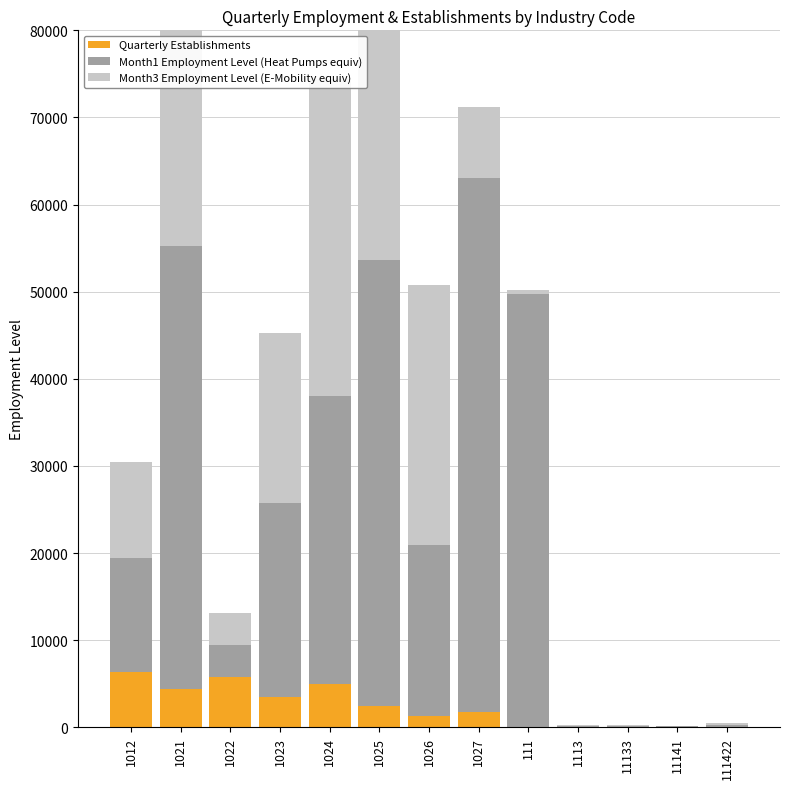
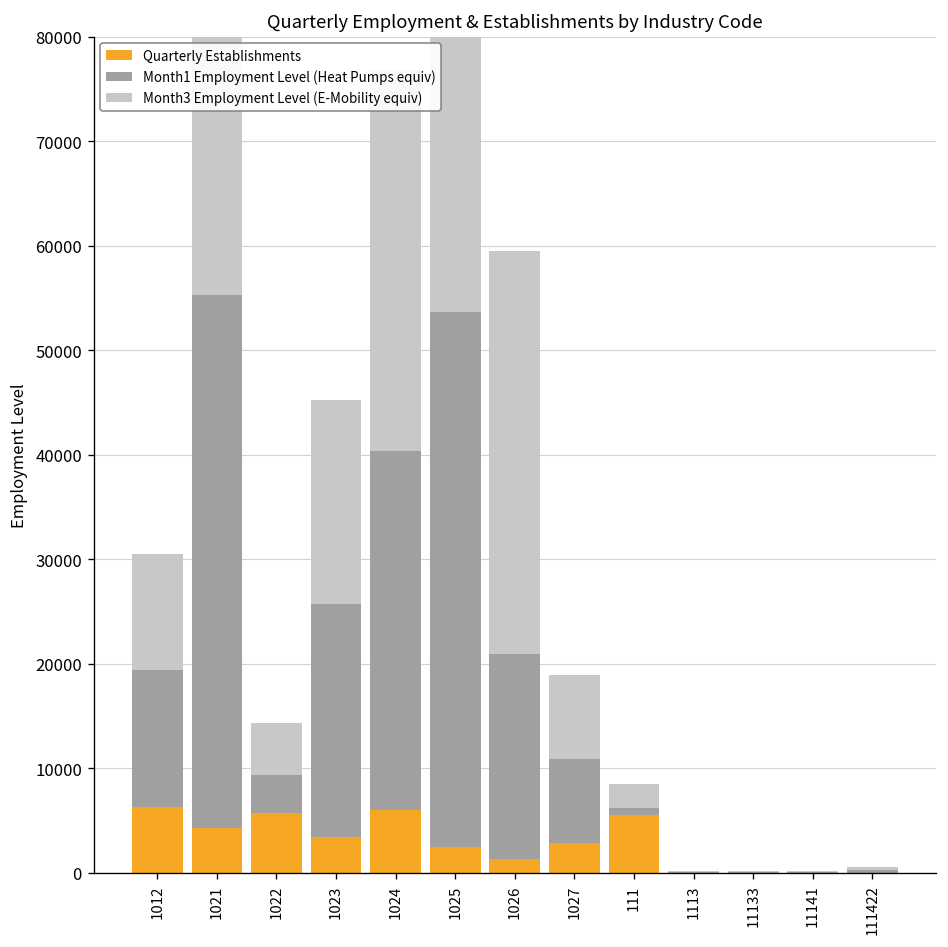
  {
    "Quarterly Establishments": {
      "1012": 6000,
      "1021": 4000,
      "1022": 6000,
      "1023": 3000,
-     "1024": 5000,
+     "1024": 6000,
      "1025": 2000,
      "1026": 1000,
-     "1027": 2000,
-     "111": 0
+     "1027": 3000,
+     "111": 6000
    },
    "Month1 Employment Level (Heat Pumps equiv)": {
      "1012": 13000,
      "1021": 51000,
      "1022": 4000,
      "1023": 22000,
-     "1024": 33000,
+     "1024": 34000,
      "1025": 51000,
      "1026": 20000,
-     "1027": 61000,
-     "111": 50000
+     "1027": 8000,
+     "111": 1000
    },
    "Month3 Employment Level (E-Mobility equiv)": {
      "1012": 11000,
-     "1022": 4000,
+     "1022": 5000,
      "1023": 19000,
-     "1026": 30000,
+     "1026": 39000,
      "1027": 8000,
-     "111": 1000
+     "111": 2000
    }
  }
